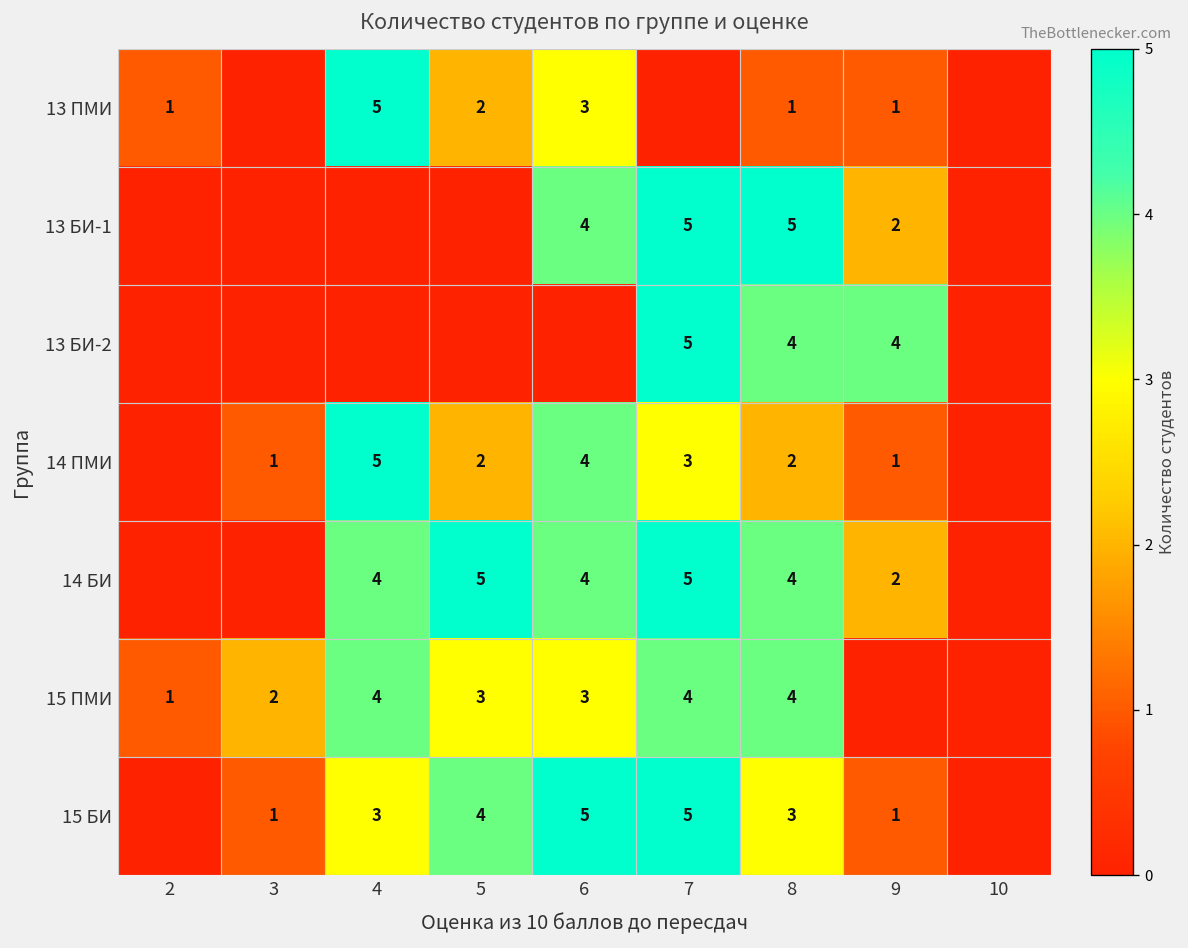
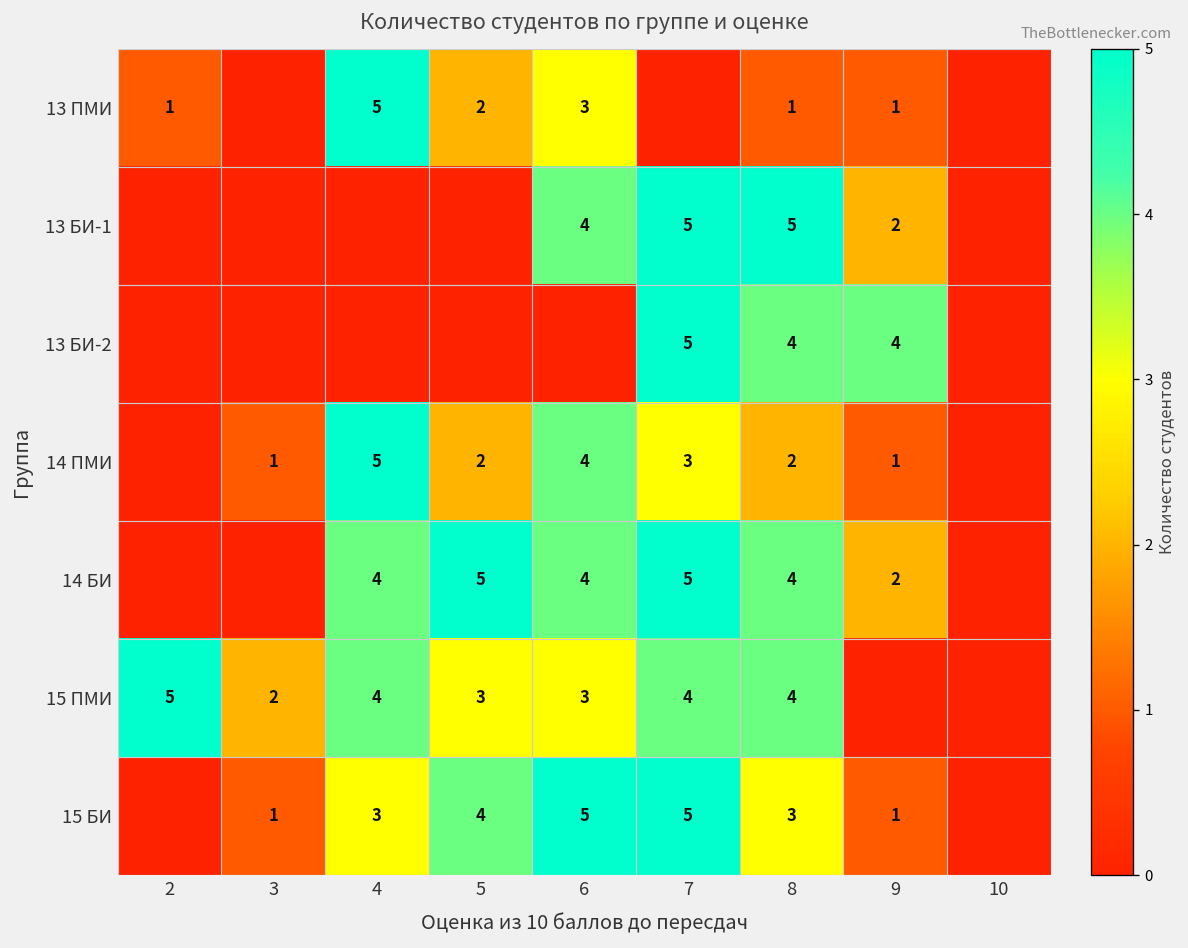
  {
    "13 ПМИ": {
      "2": 1,
      "4": 5,
      "5": 2,
      "6": 3,
      "8": 1,
      "9": 1
    },
    "13 БИ-1": {
      "6": 4,
      "7": 5,
      "8": 5,
      "9": 2
    },
    "13 БИ-2": {
      "7": 5,
      "8": 4,
      "9": 4
    },
    "14 ПМИ": {
      "3": 1,
      "4": 5,
      "5": 2,
      "6": 4,
      "7": 3,
      "8": 2,
      "9": 1
    },
    "14 БИ": {
      "4": 4,
      "5": 5,
      "6": 4,
      "7": 5,
      "8": 4,
      "9": 2
    },
    "15 ПМИ": {
-     "2": 1,
+     "2": 5,
      "3": 2,
      "4": 4,
      "5": 3,
      "6": 3,
      "7": 4,
      "8": 4
    },
    "15 БИ": {
      "3": 1,
      "4": 3,
      "5": 4,
      "6": 5,
      "7": 5,
      "8": 3,
      "9": 1
    }
  }
